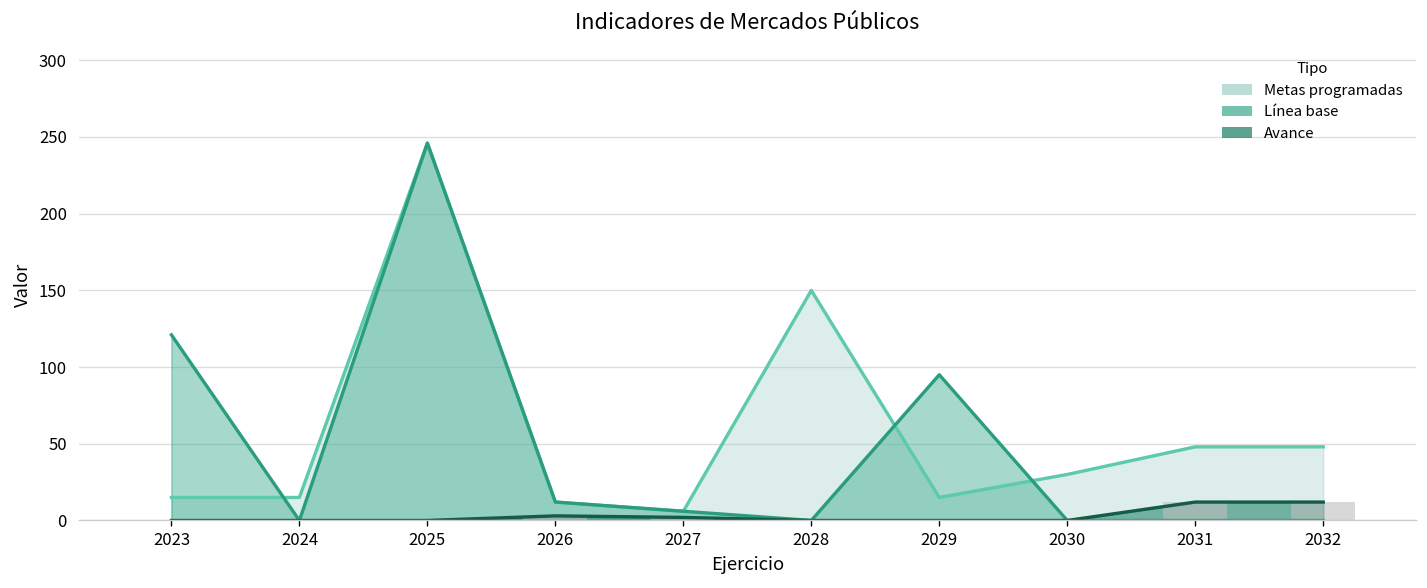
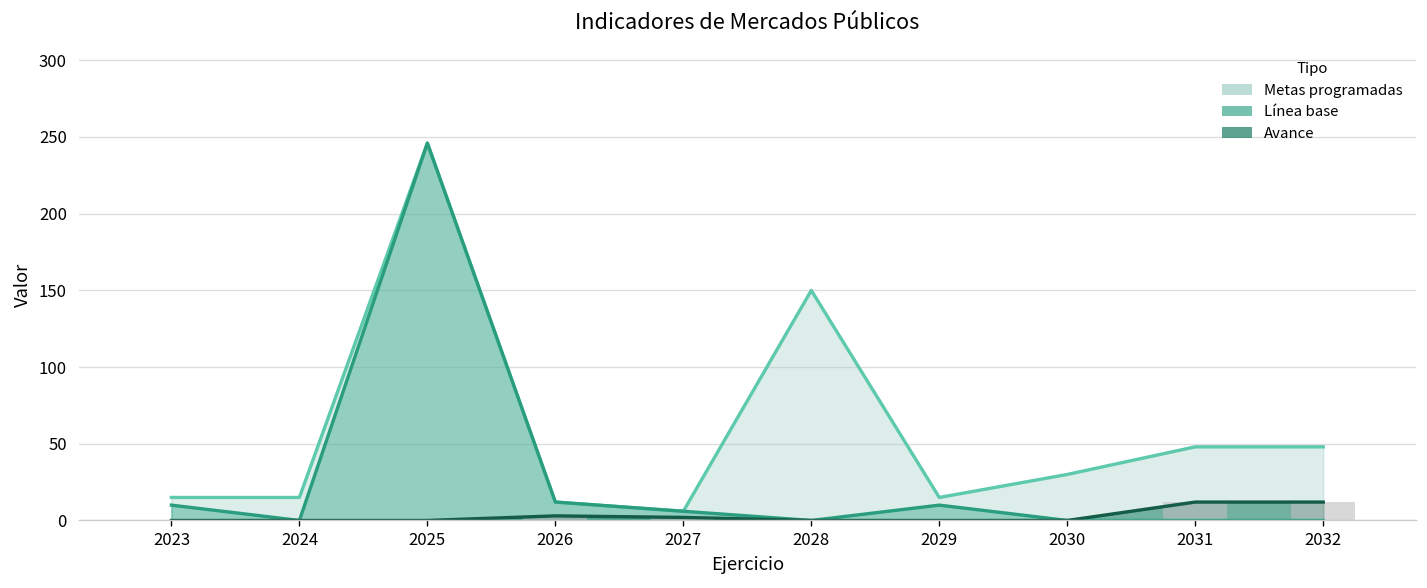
  {
    "Línea base": {
-     "2023": 121,
-     "2029": 95,
+     "2023": 10,
+     "2029": 10,
      "2031": 0,
      "2032": 0
    }
  }
